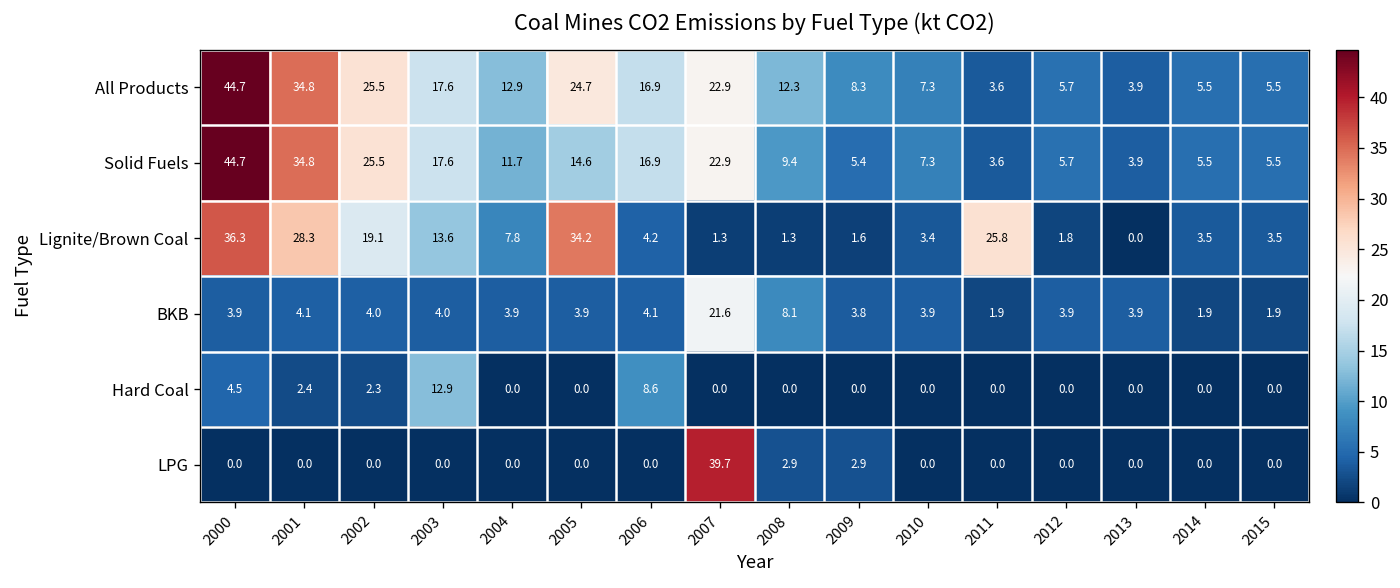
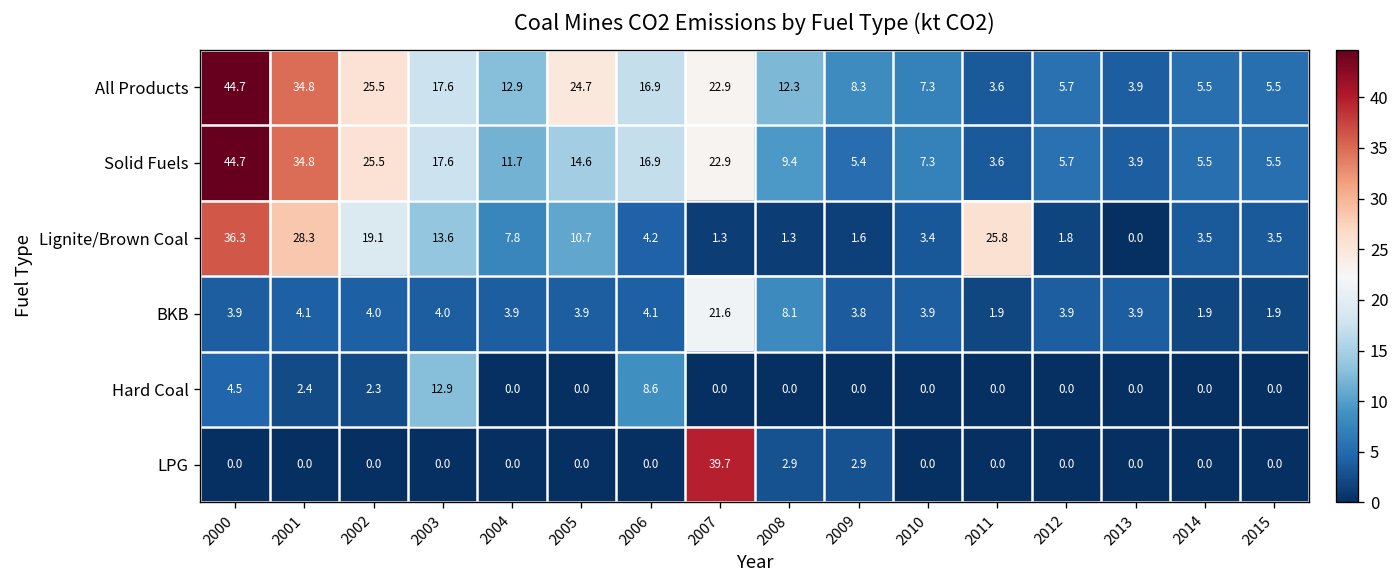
  {
    "All Products": {
      "2000": 44.7,
      "2001": 34.8,
      "2002": 25.5,
      "2003": 17.6,
      "2004": 12.9,
      "2005": 24.7,
      "2006": 16.9,
      "2007": 22.9,
      "2008": 12.3,
      "2009": 8.3,
      "2010": 7.3,
      "2011": 3.6,
      "2012": 5.7,
      "2013": 3.9,
      "2014": 5.5,
      "2015": 5.5
    },
    "Solid Fuels": {
      "2000": 44.7,
      "2001": 34.8,
      "2002": 25.5,
      "2003": 17.6,
      "2004": 11.7,
      "2005": 14.6,
      "2006": 16.9,
      "2007": 22.9,
      "2008": 9.4,
      "2009": 5.4,
      "2010": 7.3,
      "2011": 3.6,
      "2012": 5.7,
      "2013": 3.9,
      "2014": 5.5,
      "2015": 5.5
    },
    "Lignite/Brown Coal": {
      "2000": 36.3,
      "2001": 28.3,
      "2002": 19.1,
      "2003": 13.6,
      "2004": 7.8,
-     "2005": 34.2,
+     "2005": 10.7,
      "2006": 4.2,
      "2007": 1.3,
      "2008": 1.3,
      "2009": 1.6,
      "2010": 3.4,
      "2011": 25.8,
      "2012": 1.8,
      "2013": 0.0,
      "2014": 3.5,
      "2015": 3.5
    },
    "BKB": {
      "2000": 3.9,
      "2001": 4.1,
      "2002": 4.0,
      "2003": 4.0,
      "2004": 3.9,
      "2005": 3.9,
      "2006": 4.1,
      "2007": 21.6,
      "2008": 8.1,
      "2009": 3.8,
      "2010": 3.9,
      "2011": 1.9,
      "2012": 3.9,
      "2013": 3.9,
      "2014": 1.9,
      "2015": 1.9
    },
    "Hard Coal": {
      "2000": 4.5,
      "2001": 2.4,
      "2002": 2.3,
      "2003": 12.9,
      "2004": 0.0,
      "2005": 0.0,
      "2006": 8.6,
      "2007": 0.0,
      "2008": 0.0,
      "2009": 0.0,
      "2010": 0.0,
      "2011": 0.0,
      "2012": 0.0,
      "2013": 0.0,
      "2014": 0.0,
      "2015": 0.0
    },
    "LPG": {
      "2000": 0.0,
      "2001": 0.0,
      "2002": 0.0,
      "2003": 0.0,
      "2004": 0.0,
      "2005": 0.0,
      "2006": 0.0,
      "2007": 39.7,
      "2008": 2.9,
      "2009": 2.9,
      "2010": 0.0,
      "2011": 0.0,
      "2012": 0.0,
      "2013": 0.0,
      "2014": 0.0,
      "2015": 0.0
    }
  }
